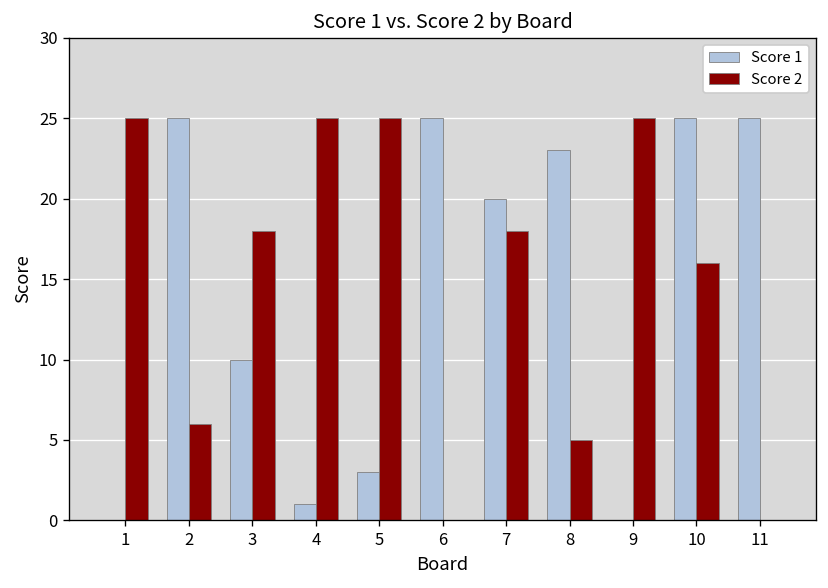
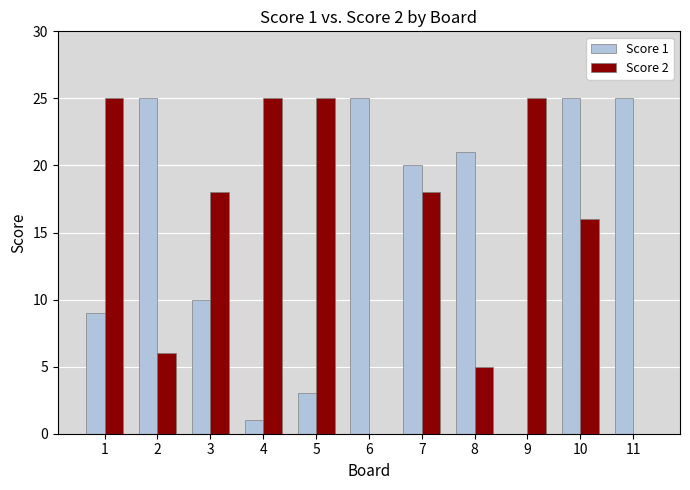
  {
    "Score 1": {
-     "1": 0,
+     "1": 9,
      "2": 25,
      "3": 10,
      "4": 1,
      "5": 3,
      "6": 25,
      "7": 20,
-     "8": 23,
+     "8": 21,
      "9": 0,
      "10": 25,
      "11": 25
    },
    "Score 2": {
      "1": 25,
      "2": 6,
      "3": 18,
      "4": 25,
      "5": 25,
      "6": 0,
      "7": 18,
      "8": 5,
      "9": 25,
      "10": 16,
      "11": 0
    }
  }
